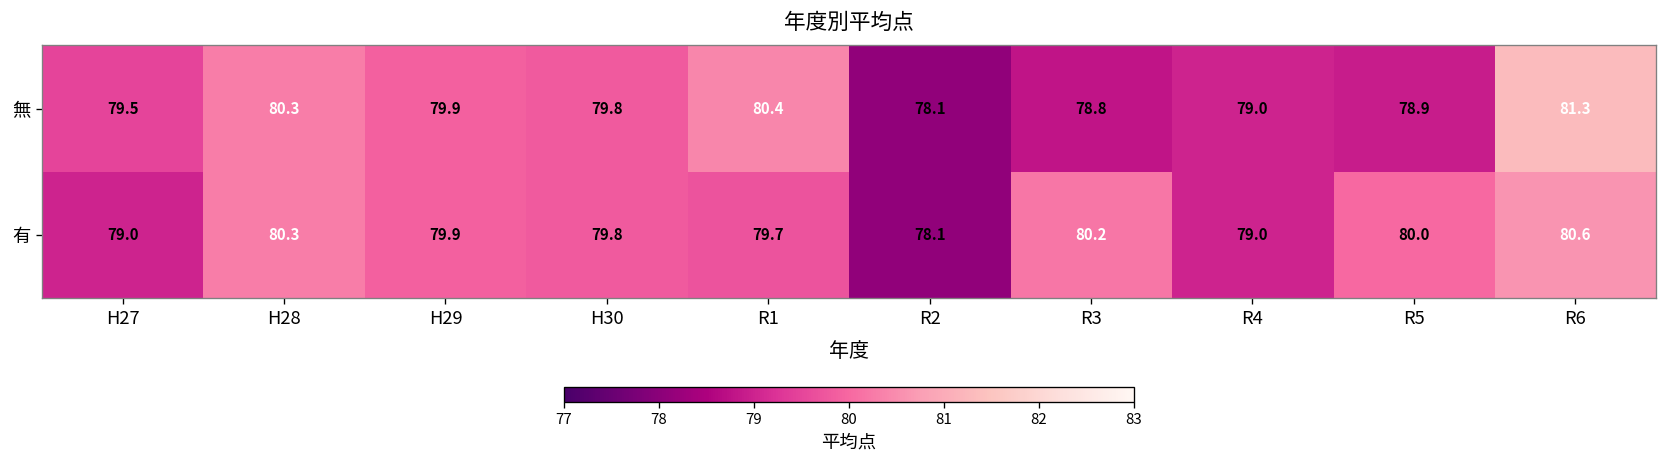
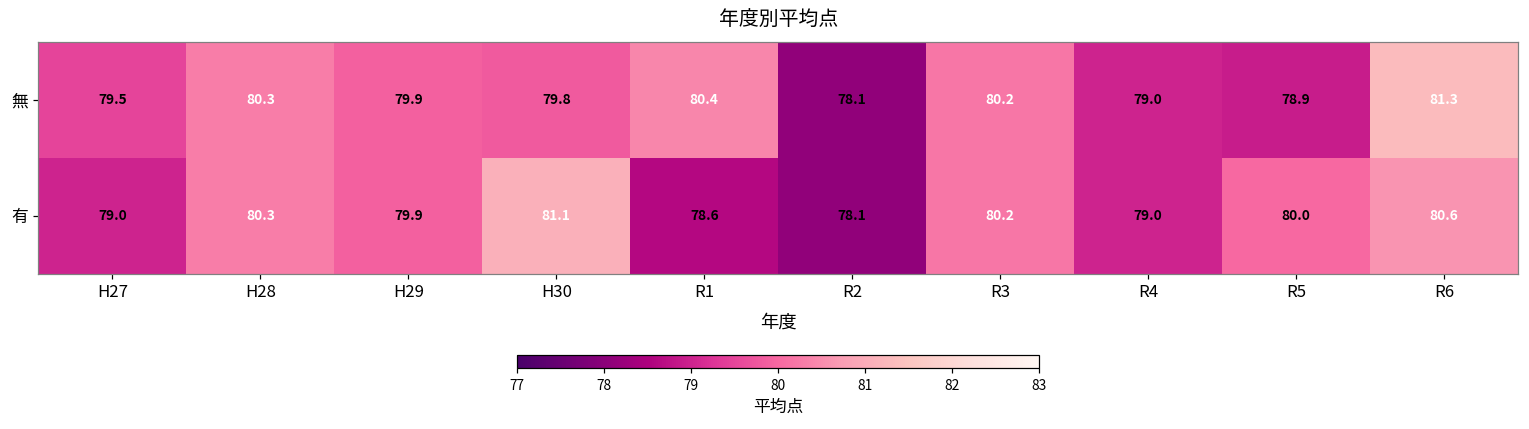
  {
    "無": {
      "H27": 79.5,
      "H28": 80.3,
      "H29": 79.9,
      "H30": 79.8,
      "R1": 80.4,
      "R2": 78.1,
-     "R3": 78.8,
+     "R3": 80.2,
      "R4": 79.0,
      "R5": 78.9,
      "R6": 81.3
    },
    "有": {
      "H27": 79.0,
      "H28": 80.3,
      "H29": 79.9,
-     "H30": 79.8,
-     "R1": 79.7,
+     "H30": 81.1,
+     "R1": 78.6,
      "R2": 78.1,
      "R3": 80.2,
      "R4": 79.0,
      "R5": 80.0,
      "R6": 80.6
    }
  }
